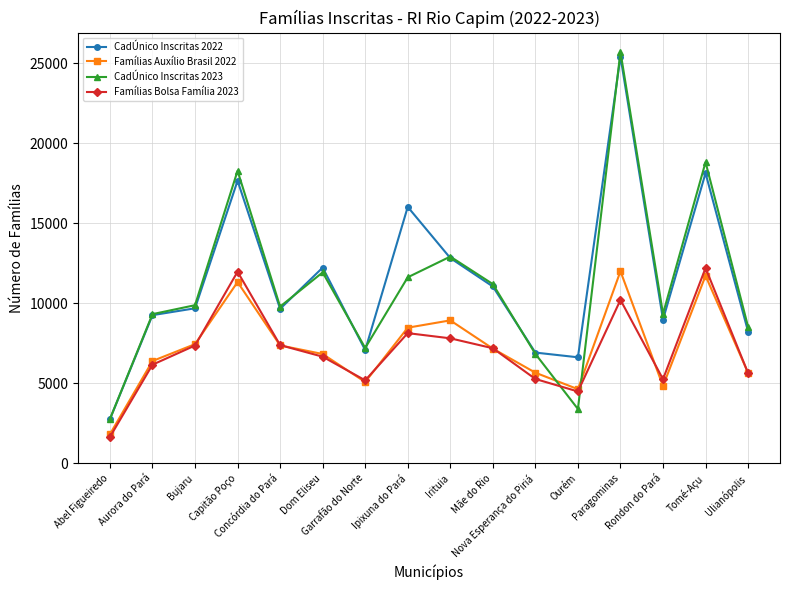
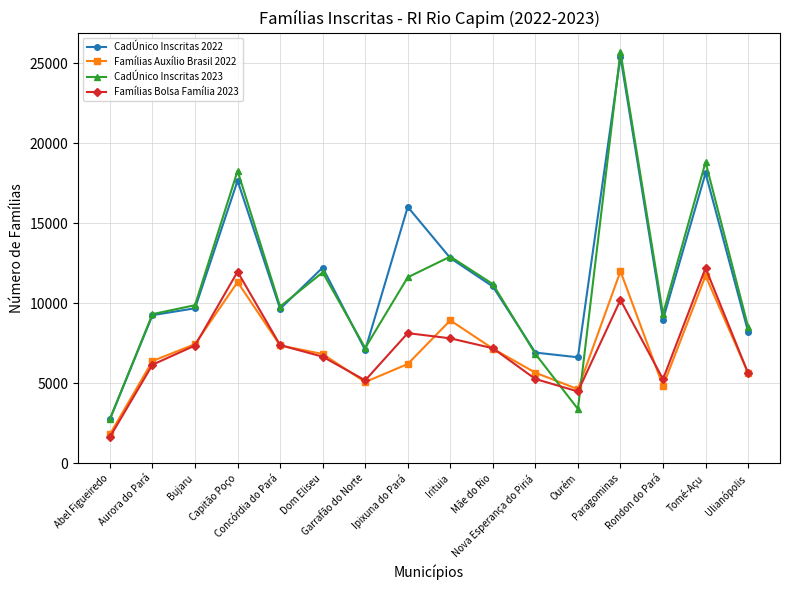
  {
    "CadÚnico Inscritas 2022": {
      "Bujaru": 9700,
      "Capitão Poço": 17700,
      "Dom Eliseu": 12200,
      "Ipixuna do Pará": 16000,
      "Ourém": 6600,
      "Paragominas": 25400,
      "Rondon do Pará": 9000,
      "Tomé-Açu": 18100,
      "Ulianópolis": 8200
    },
    "Famílias Auxílio Brasil 2022": {
      "Abel Figueiredo": 1800,
      "Aurora do Pará": 6400,
      "Capitão Poço": 11300,
      "Dom Eliseu": 6800,
-     "Ipixuna do Pará": 8500,
+     "Ipixuna do Pará": 6200,
      "Irituia": 8900,
      "Nova Esperança do Piriá": 5700,
      "Paragominas": 12000,
      "Rondon do Pará": 4800,
      "Tomé-Açu": 11700
    },
    "CadÚnico Inscritas 2023": {
      "Bujaru": 9900,
      "Capitão Poço": 18300,
      "Dom Eliseu": 11900,
      "Ipixuna do Pará": 11600,
      "Ourém": 3400,
      "Paragominas": 25700,
      "Rondon do Pará": 9300,
      "Tomé-Açu": 18800,
      "Ulianópolis": 8500
    },
    "Famílias Bolsa Família 2023": {
      "Abel Figueiredo": 1600,
      "Aurora do Pará": 6200,
      "Capitão Poço": 12000,
      "Dom Eliseu": 6700,
      "Ipixuna do Pará": 8100,
      "Irituia": 7800,
      "Nova Esperança do Piriá": 5300,
      "Paragominas": 10200,
      "Rondon do Pará": 5300,
      "Tomé-Açu": 12200
    }
  }
